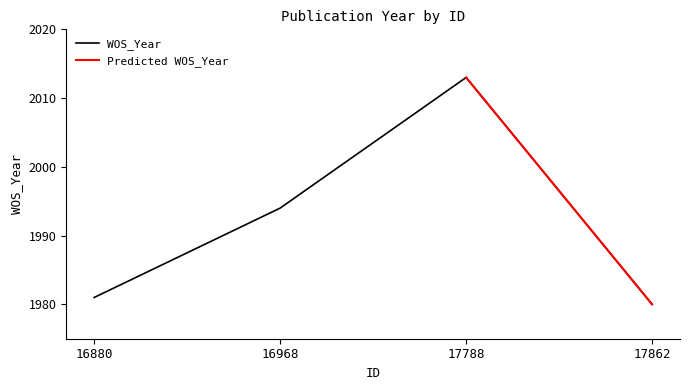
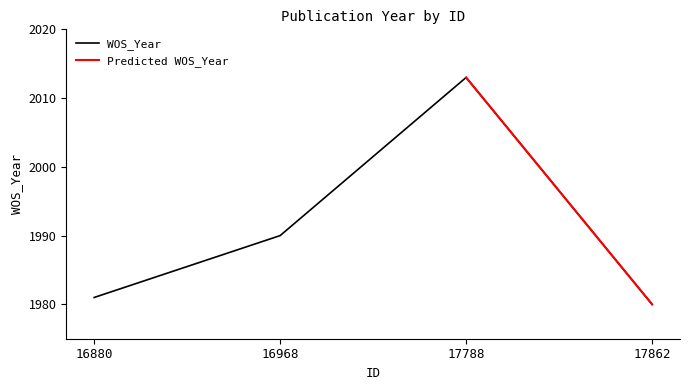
  {
    "WOS_Year": {
      "16880": 1981,
-     "16968": 1994
+     "16968": 1990
    }
  }
